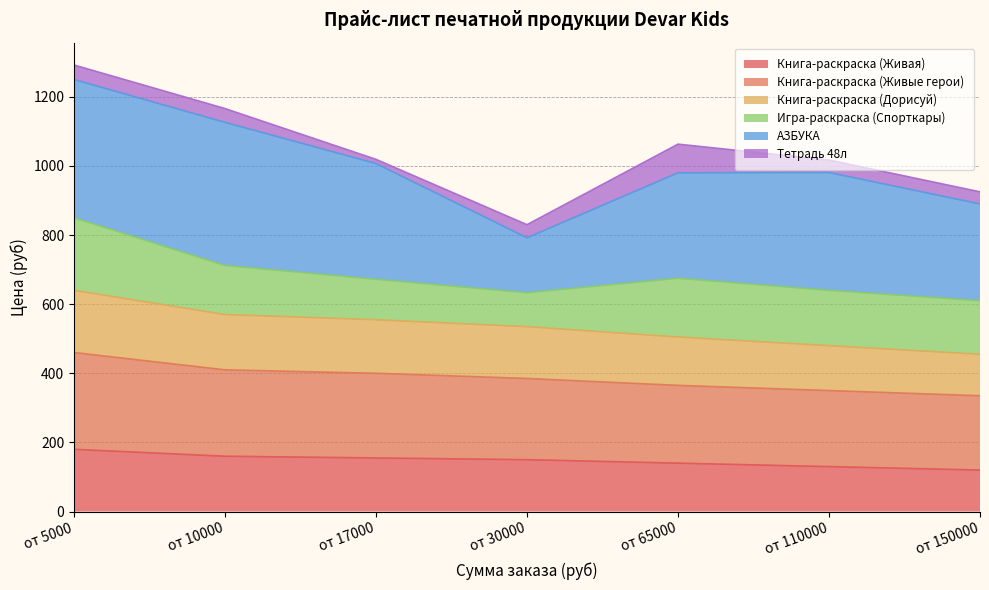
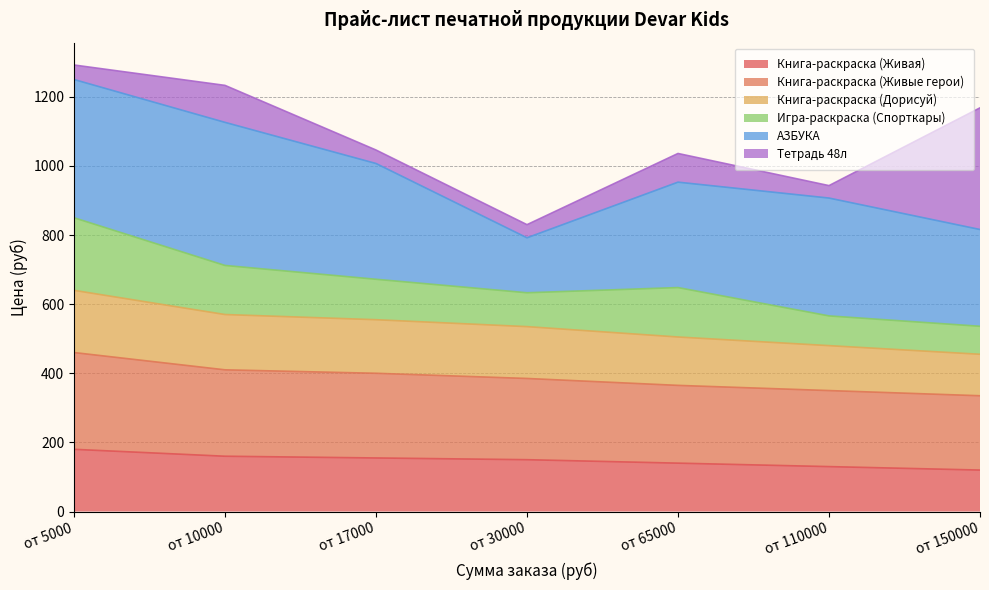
  {
    "Игра-раскраска (Спорткары)": {
      "от 5000": 210,
      "от 10000": 140,
      "от 17000": 120,
      "от 30000": 100,
-     "от 65000": 170,
-     "от 110000": 160,
-     "от 150000": 160
+     "от 65000": 140,
+     "от 110000": 90,
+     "от 150000": 80
    },
    "АЗБУКА": {
      "от 5000": 400,
      "от 10000": 410,
      "от 17000": 340,
      "от 30000": 160,
      "от 65000": 310,
      "от 110000": 340,
      "от 150000": 280
    },
    "Тетрадь 48л": {
      "от 5000": 40,
-     "от 10000": 40,
-     "от 17000": 10,
+     "от 10000": 110,
+     "от 17000": 40,
      "от 30000": 40,
      "от 65000": 80,
-     "от 150000": 40
+     "от 150000": 350
    }
  }
